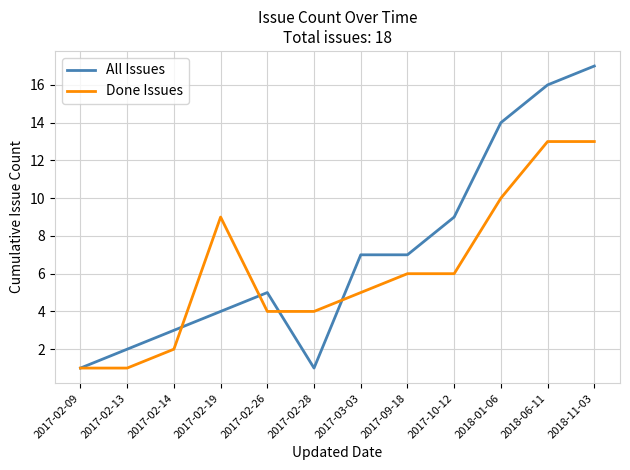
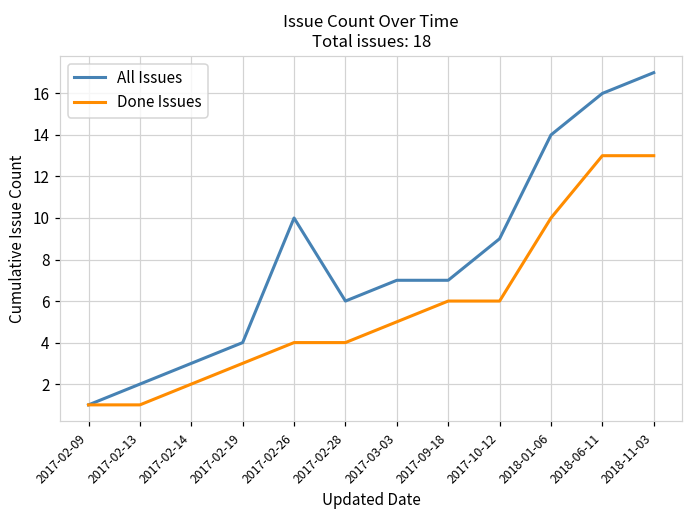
  {
    "All Issues": {
      "2017-02-13": 2,
      "2017-02-14": 3,
      "2017-02-19": 4,
-     "2017-02-26": 5,
-     "2017-02-28": 1,
+     "2017-02-26": 10,
+     "2017-02-28": 6,
      "2017-03-03": 7,
      "2017-09-18": 7,
      "2017-10-12": 9,
      "2018-01-06": 14,
      "2018-06-11": 16,
      "2018-11-03": 17
    },
    "Done Issues": {
      "2017-02-13": 1,
      "2017-02-14": 2,
-     "2017-02-19": 9,
+     "2017-02-19": 3,
      "2017-02-26": 4,
      "2017-02-28": 4,
      "2017-03-03": 5,
      "2017-09-18": 6,
      "2017-10-12": 6,
      "2018-01-06": 10,
      "2018-06-11": 13,
      "2018-11-03": 13
    }
  }
